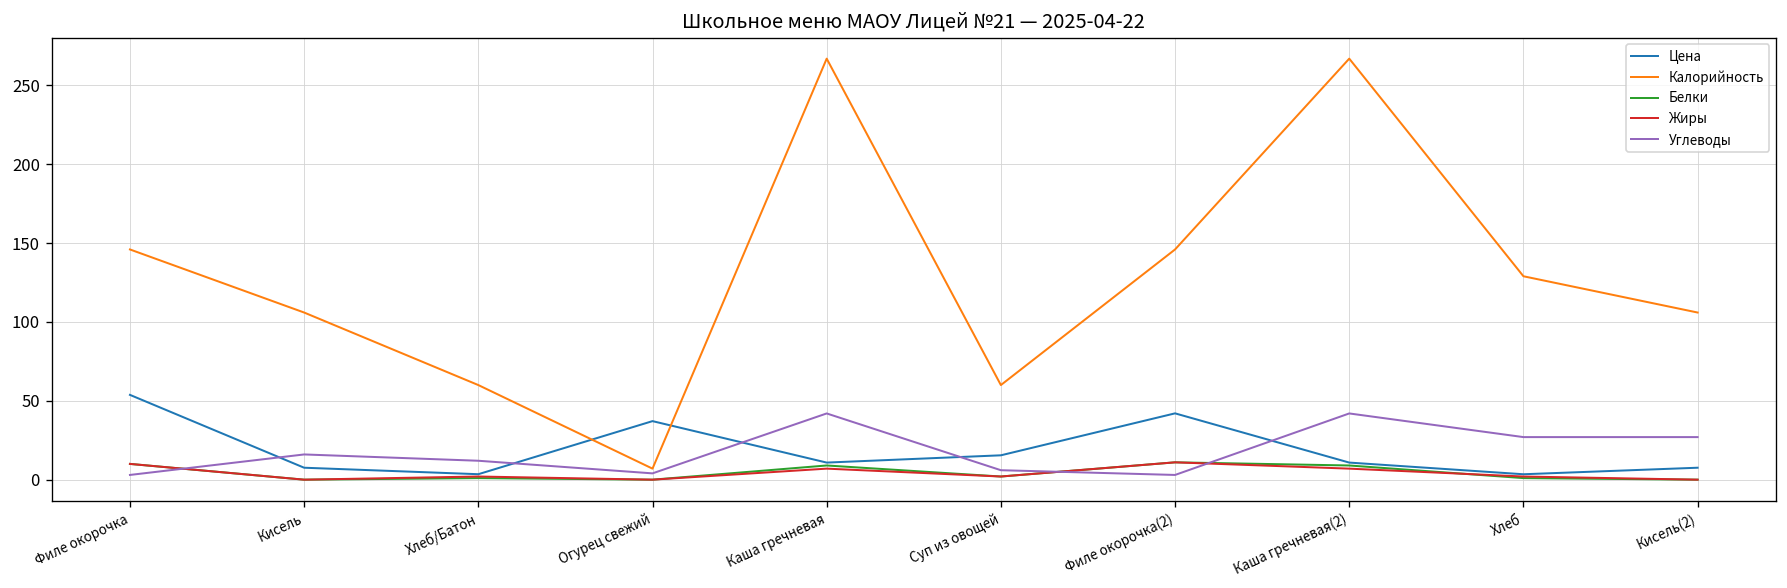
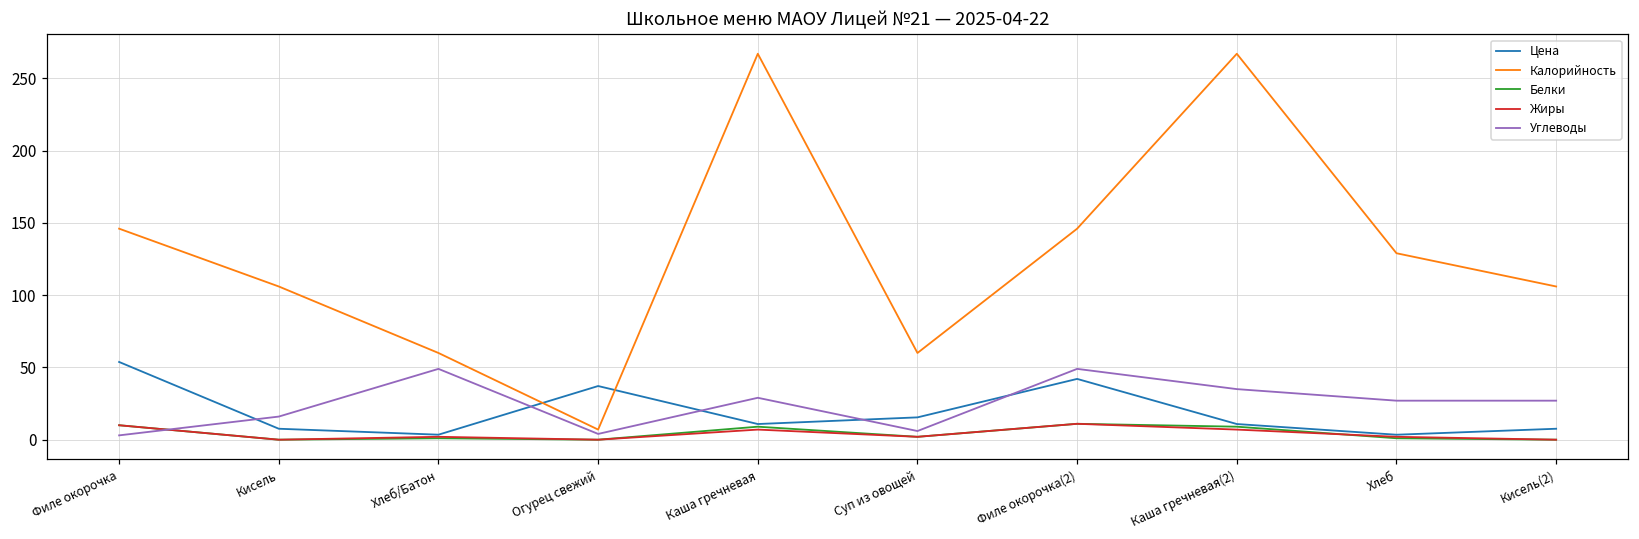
  {
    "Цена": {
      "Филе окорочка": 54,
      "Кисель": 8,
      "Огурец свежий": 37,
      "Суп из овощей": 15,
      "Филе окорочка(2)": 42,
      "Кисель(2)": 8
    },
    "Калорийность": {
      "Филе окорочка": 146,
      "Кисель": 106,
      "Хлеб/Батон": 60,
      "Огурец свежий": 7,
      "Каша гречневая": 267,
      "Суп из овощей": 60,
      "Филе окорочка(2)": 146,
      "Каша гречневая(2)": 267,
      "Хлеб": 129,
      "Кисель(2)": 106
    },
    "Жиры": {
      "Каша гречневая": 7,
      "Каша гречневая(2)": 7
    },
    "Углеводы": {
      "Филе окорочка": 3,
      "Кисель": 16,
-     "Хлеб/Батон": 12,
+     "Хлеб/Батон": 49,
      "Огурец свежий": 4,
-     "Каша гречневая": 42,
+     "Каша гречневая": 29,
      "Суп из овощей": 6,
-     "Филе окорочка(2)": 3,
-     "Каша гречневая(2)": 42,
+     "Филе окорочка(2)": 49,
+     "Каша гречневая(2)": 35,
      "Хлеб": 27,
      "Кисель(2)": 27
    }
  }
